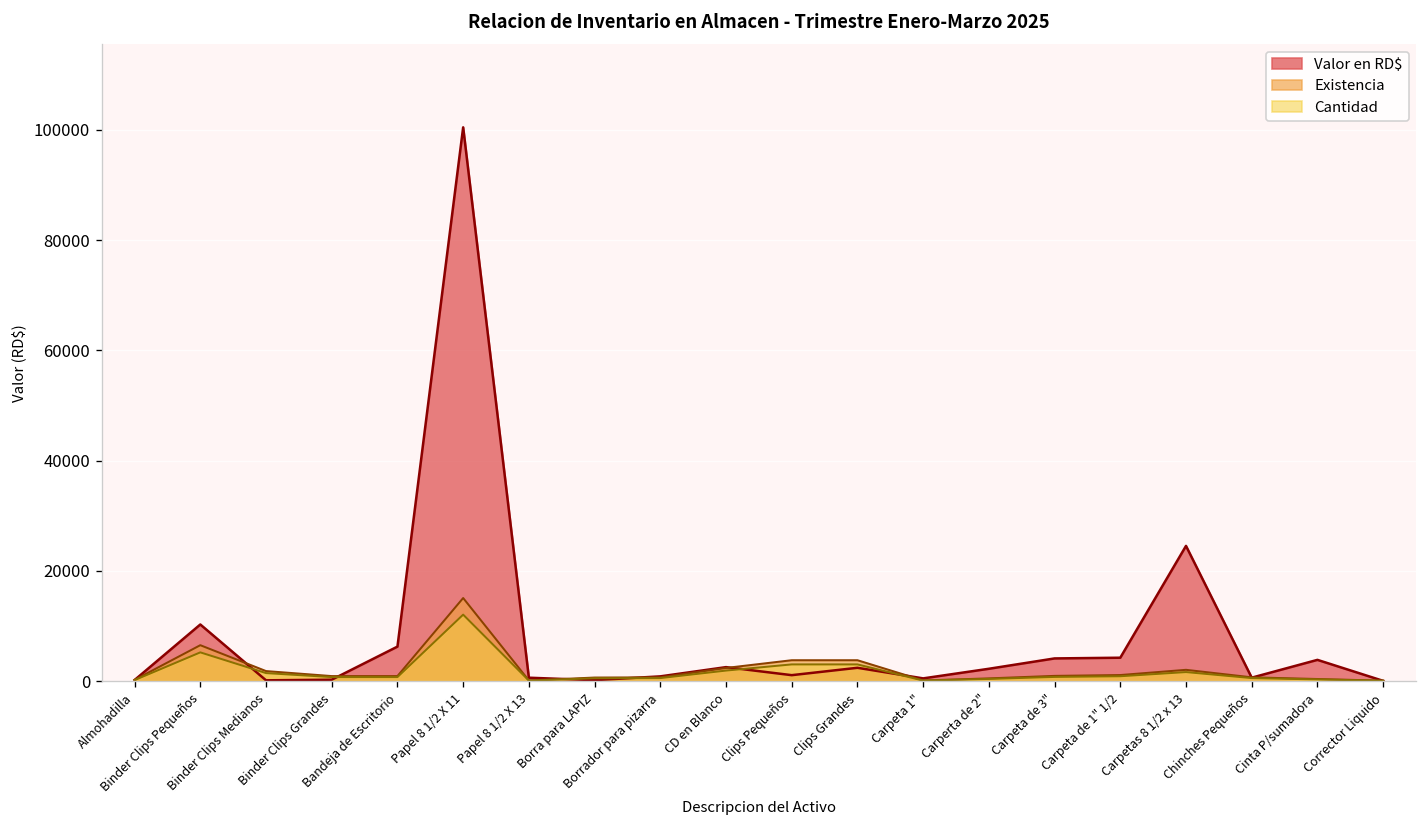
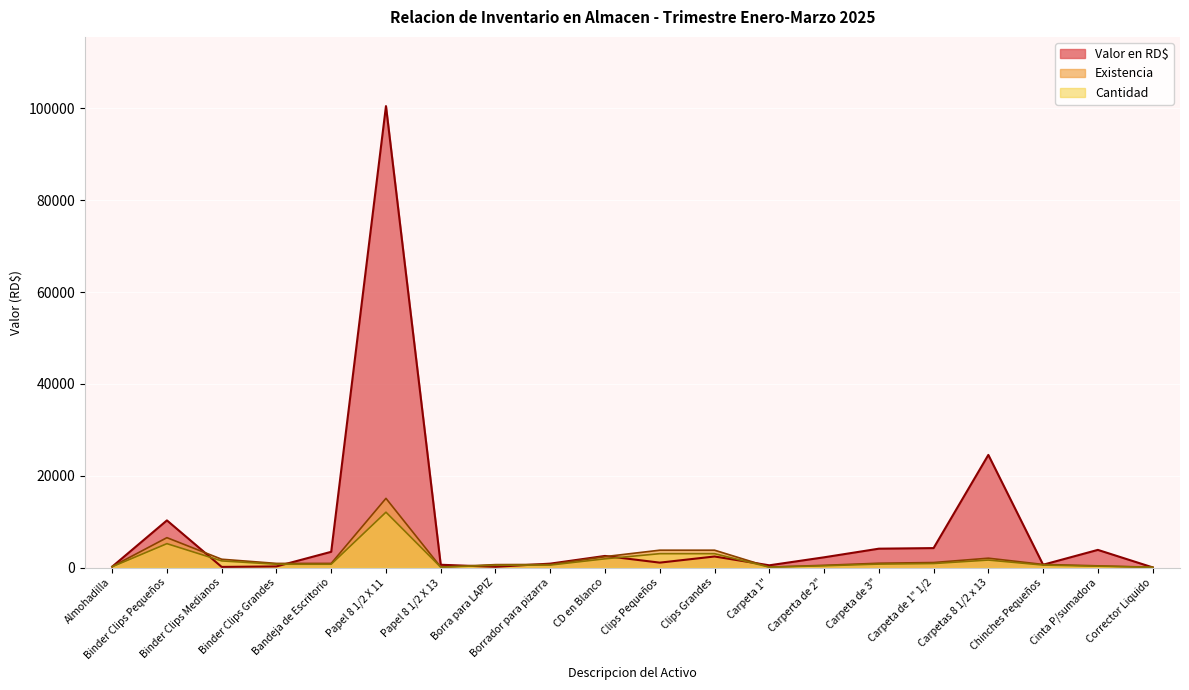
  {
    "Valor en RD$": {
      "Binder Clips Pequeños": 10000,
      "Binder Clips Medianos": 0,
-     "Bandeja de Escritorio": 6000,
+     "Bandeja de Escritorio": 3000,
      "Papel 8 1/2 X 11": 100000,
      "Clips Pequeños": 1000,
      "Clips Grandes": 2000,
      "Carperta de 2\"": 2000,
      "Carpeta de 3\"": 4000,
      "Carpeta de 1\" 1/2": 4000,
      "Carpetas 8 1/2 x 13": 25000,
      "Cinta P/sumadora": 4000
    }
  }
